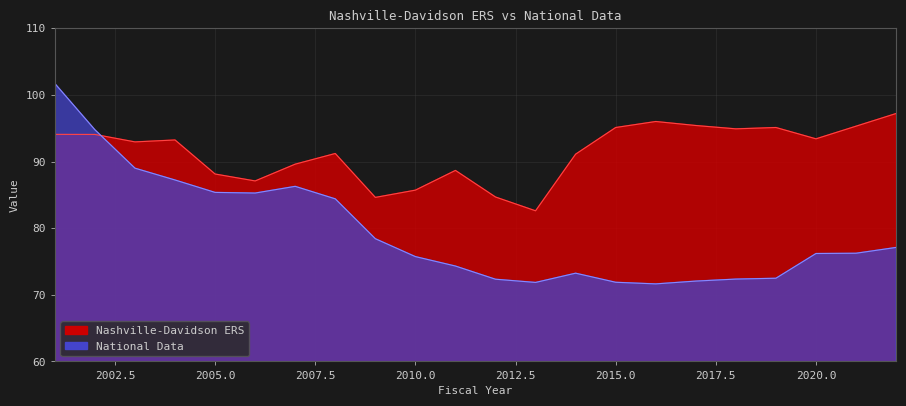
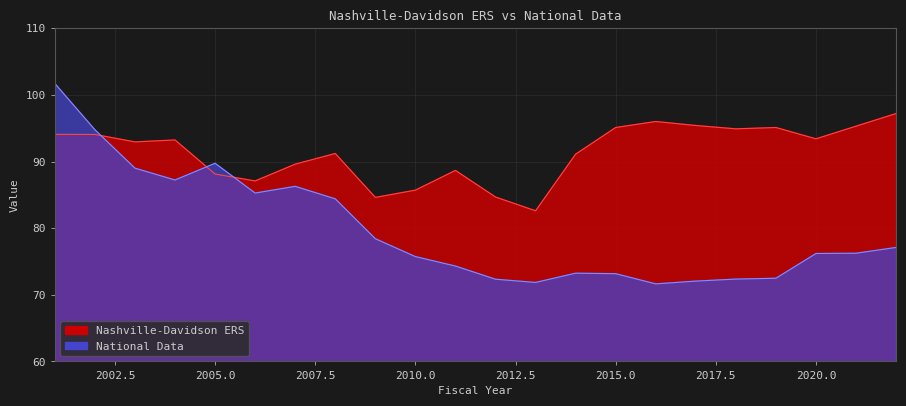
  {
    "Nashville-Davidson ERS": {
      "2005.0": 88,
      "2010.0": 86,
      "2015.0": 95,
      "2020.0": 93
    },
    "National Data": {
-     "2005.0": 85,
+     "2005.0": 90,
      "2010.0": 76,
-     "2015.0": 72,
+     "2015.0": 73,
      "2020.0": 76
    }
  }
